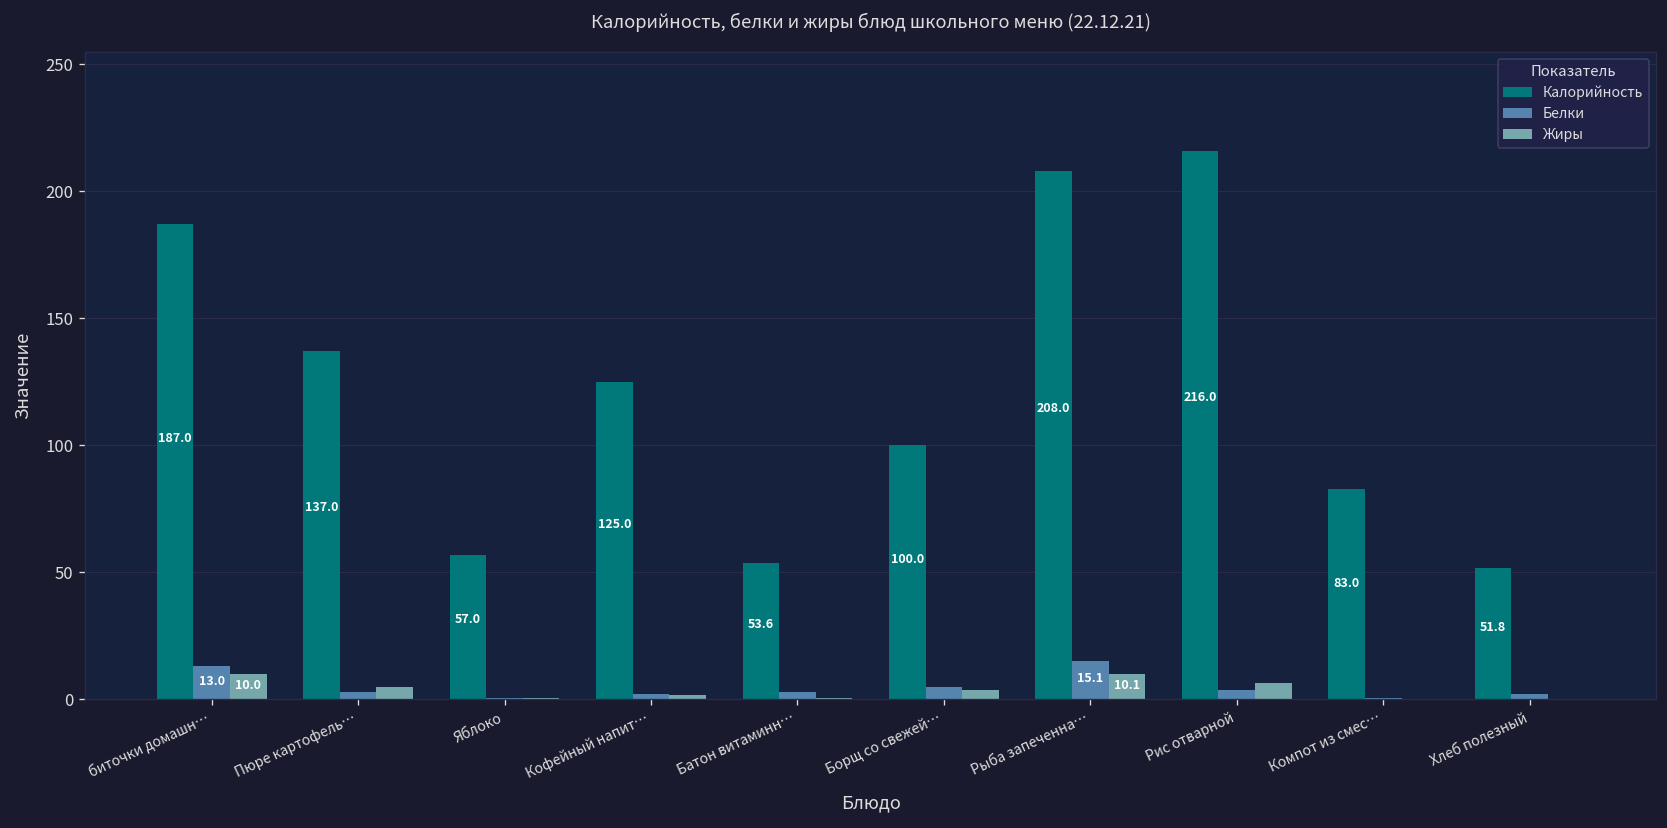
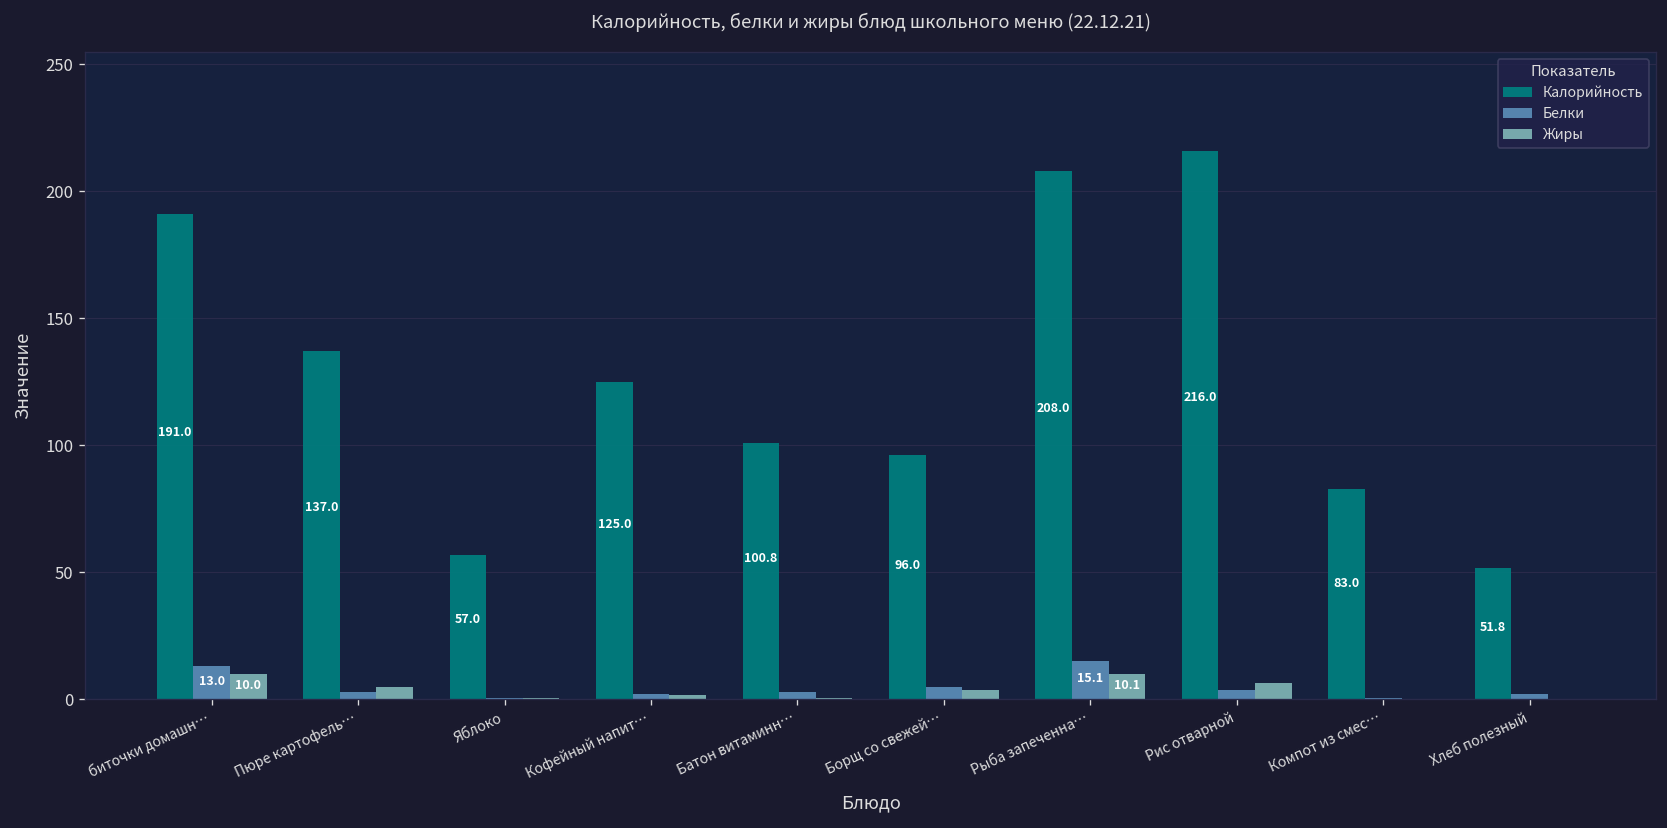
  {
    "Калорийность": {
-     "биточки домашн…": 187.0,
+     "биточки домашн…": 191.0,
      "Пюре картофель…": 137.0,
      "Яблоко": 57.0,
      "Кофейный напит…": 125.0,
-     "Батон витаминн…": 53.6,
-     "Борщ со свежей…": 100.0,
+     "Батон витаминн…": 100.8,
+     "Борщ со свежей…": 96.0,
      "Рыба запеченна…": 208.0,
      "Рис отварной": 216.0,
      "Компот из смес…": 83.0,
      "Хлеб полезный": 51.8
    }
  }
